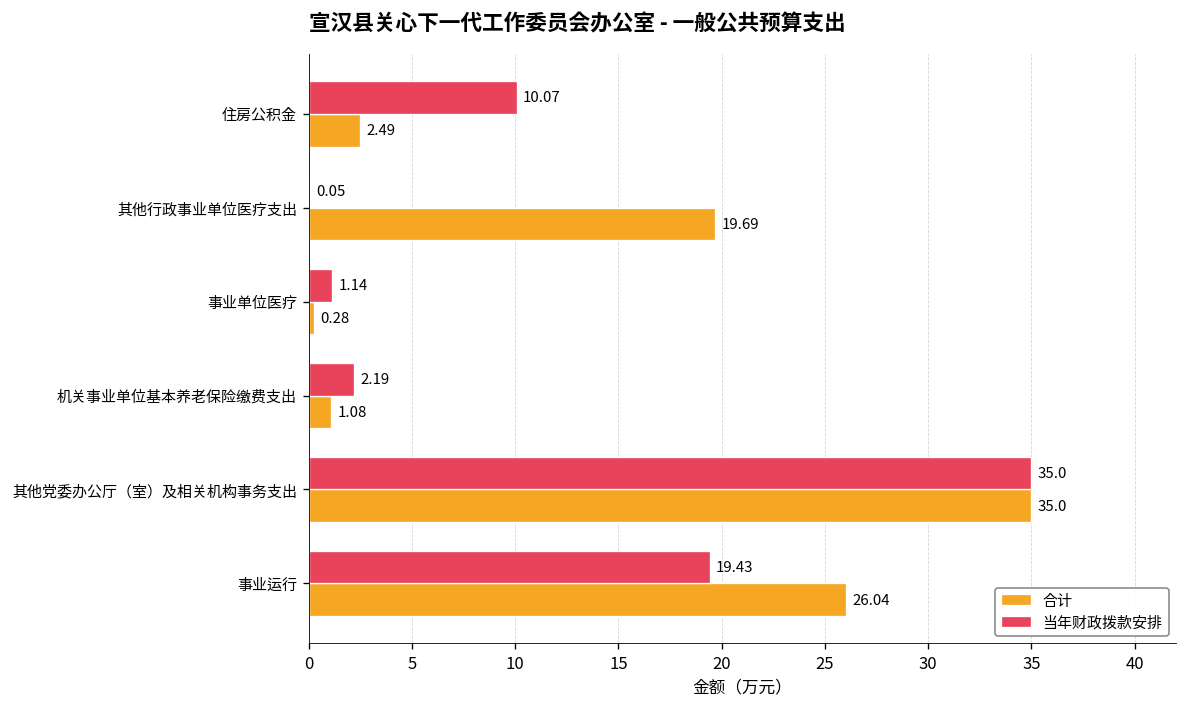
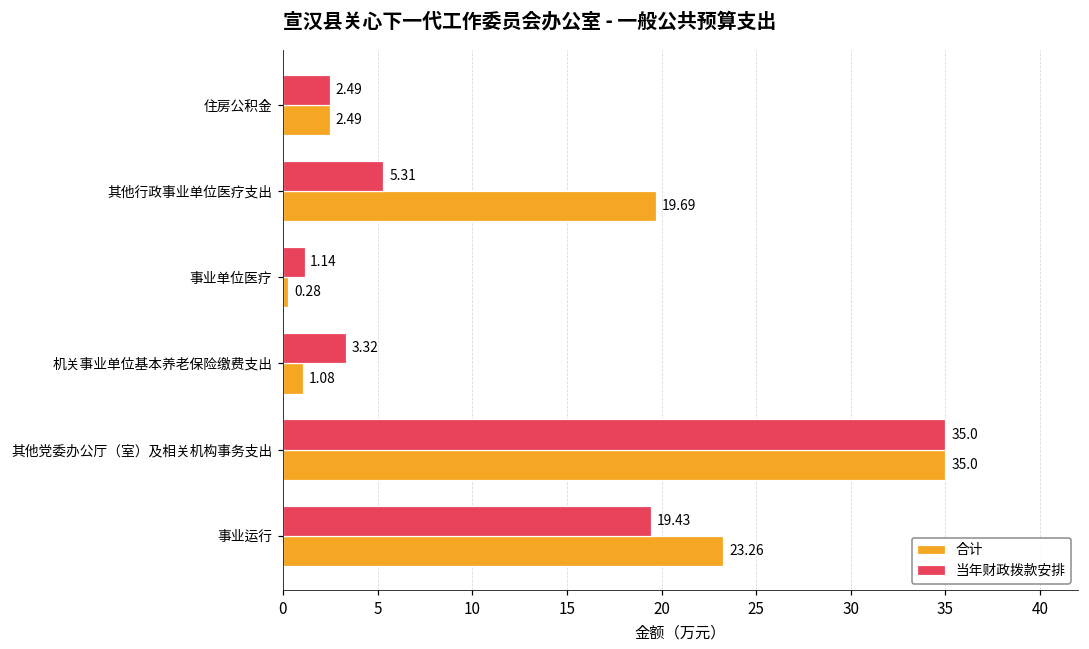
  {
    "合计": {
      "住房公积金": 2.49,
      "其他行政事业单位医疗支出": 19.69,
      "事业单位医疗": 0.28,
      "机关事业单位基本养老保险缴费支出": 1.08,
      "其他党委办公厅（室）及相关机构事务支出": 35.0,
-     "事业运行": 26.04
+     "事业运行": 23.26
    },
    "当年财政拨款安排": {
-     "住房公积金": 10.07,
-     "其他行政事业单位医疗支出": 0.05,
+     "住房公积金": 2.49,
+     "其他行政事业单位医疗支出": 5.31,
      "事业单位医疗": 1.14,
-     "机关事业单位基本养老保险缴费支出": 2.19,
+     "机关事业单位基本养老保险缴费支出": 3.32,
      "其他党委办公厅（室）及相关机构事务支出": 35.0,
      "事业运行": 19.43
    }
  }
